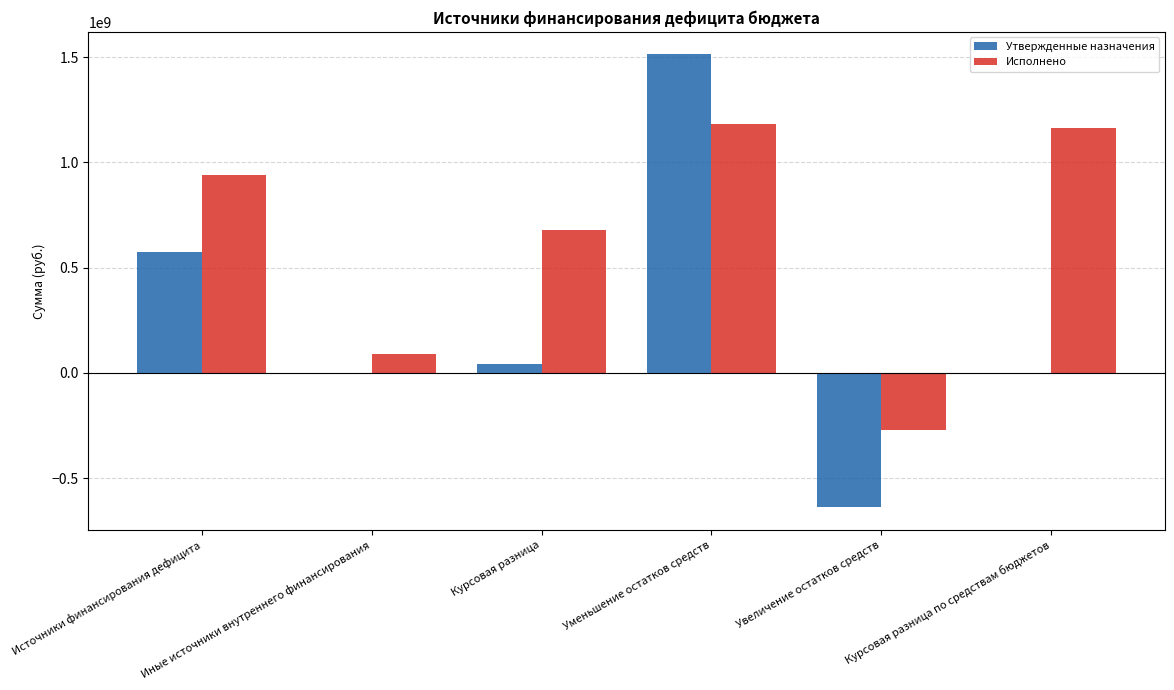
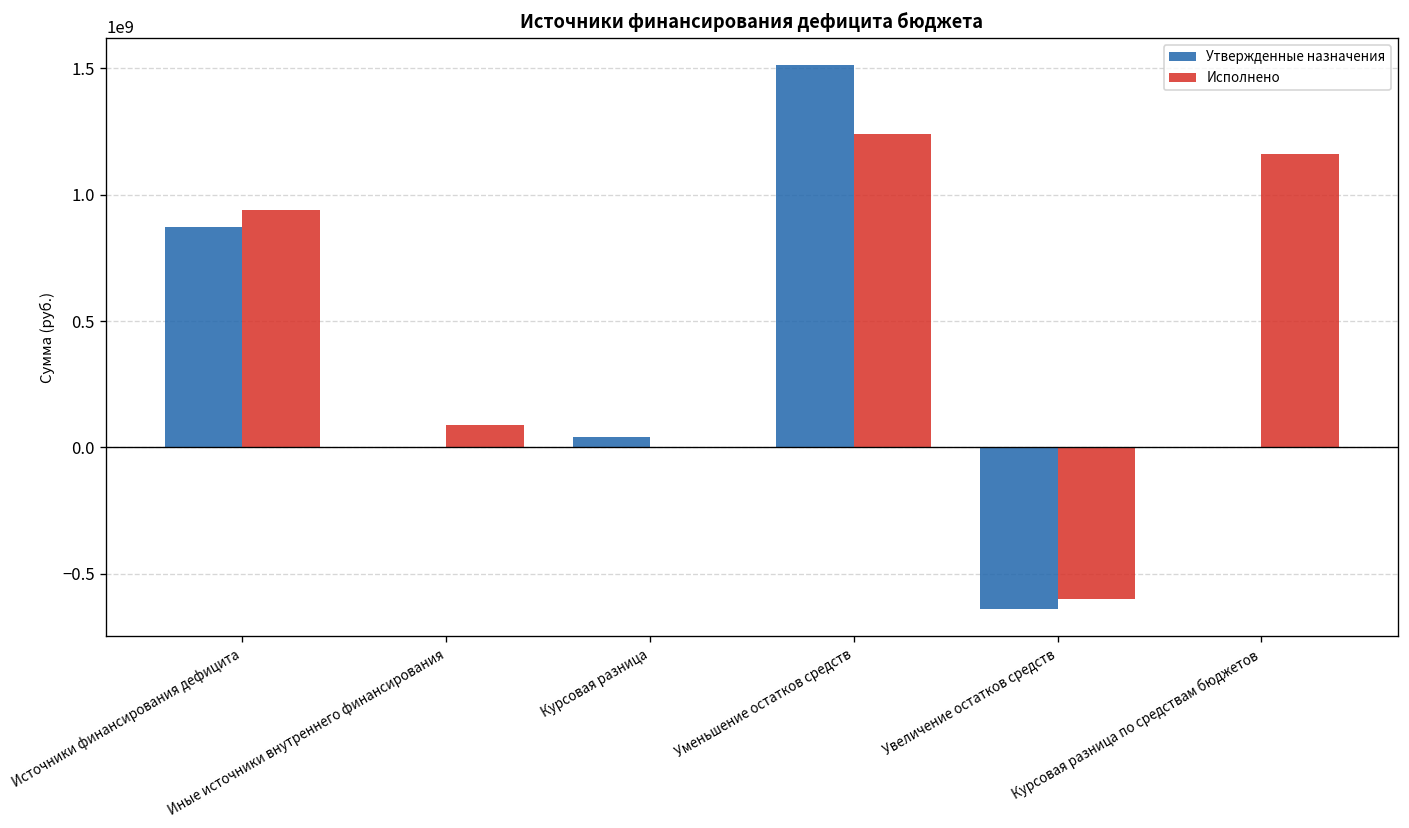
  {
    "Утвержденные назначения": {
-     "Источники финансирования дефицита": 580000000,
+     "Источники финансирования дефицита": 870000000,
      "Иные источники внутреннего финансирования": 0,
      "Курсовая разница": 40000000,
      "Уменьшение остатков средств": 1510000000,
      "Увеличение остатков средств": -640000000,
      "Курсовая разница по средствам бюджетов": 0
    },
    "Исполнено": {
      "Источники финансирования дефицита": 940000000,
      "Иные источники внутреннего финансирования": 90000000,
-     "Курсовая разница": 680000000,
-     "Уменьшение остатков средств": 1180000000,
-     "Увеличение остатков средств": -270000000,
+     "Курсовая разница": 0,
+     "Уменьшение остатков средств": 1240000000,
+     "Увеличение остатков средств": -600000000,
      "Курсовая разница по средствам бюджетов": 1160000000
    }
  }
